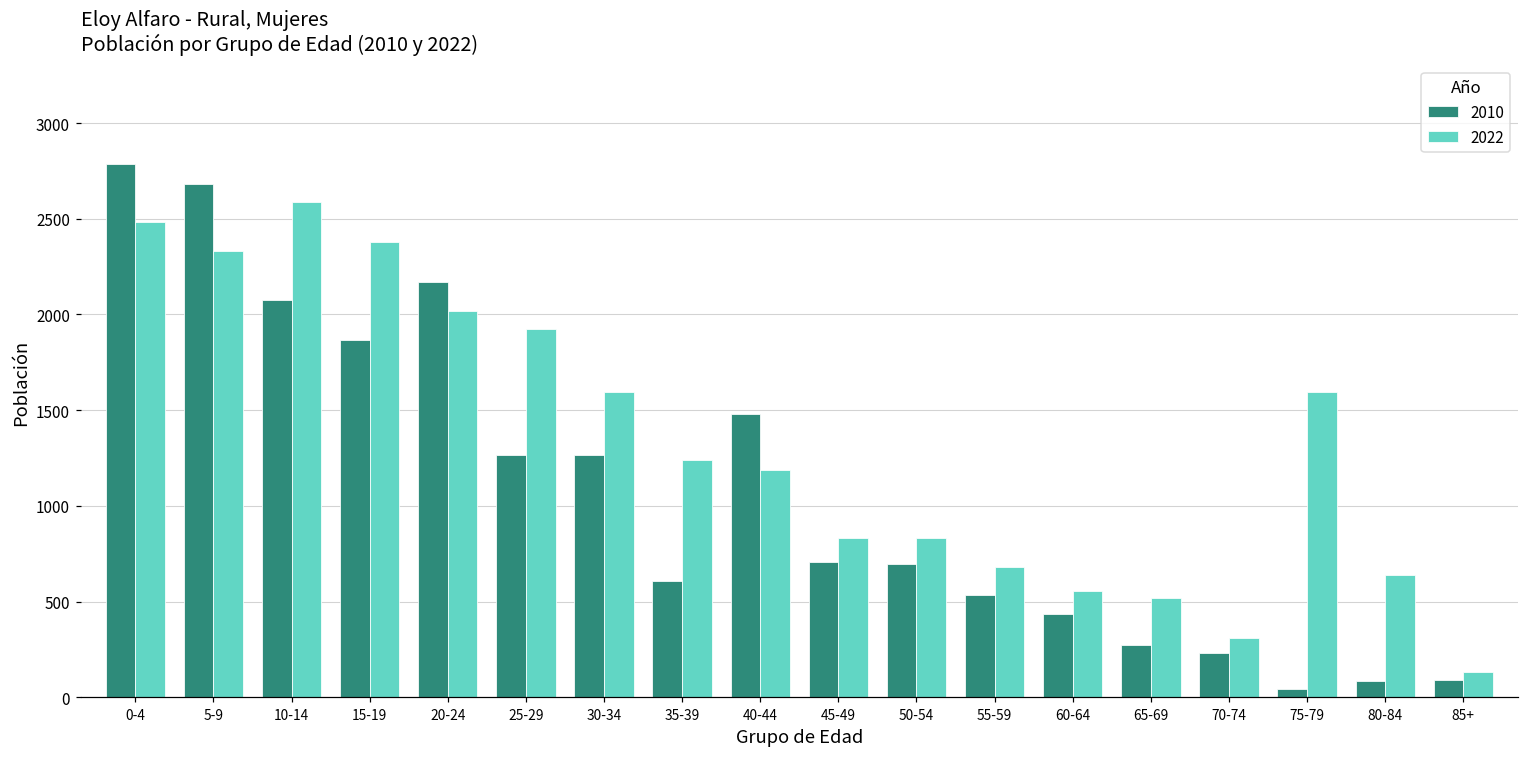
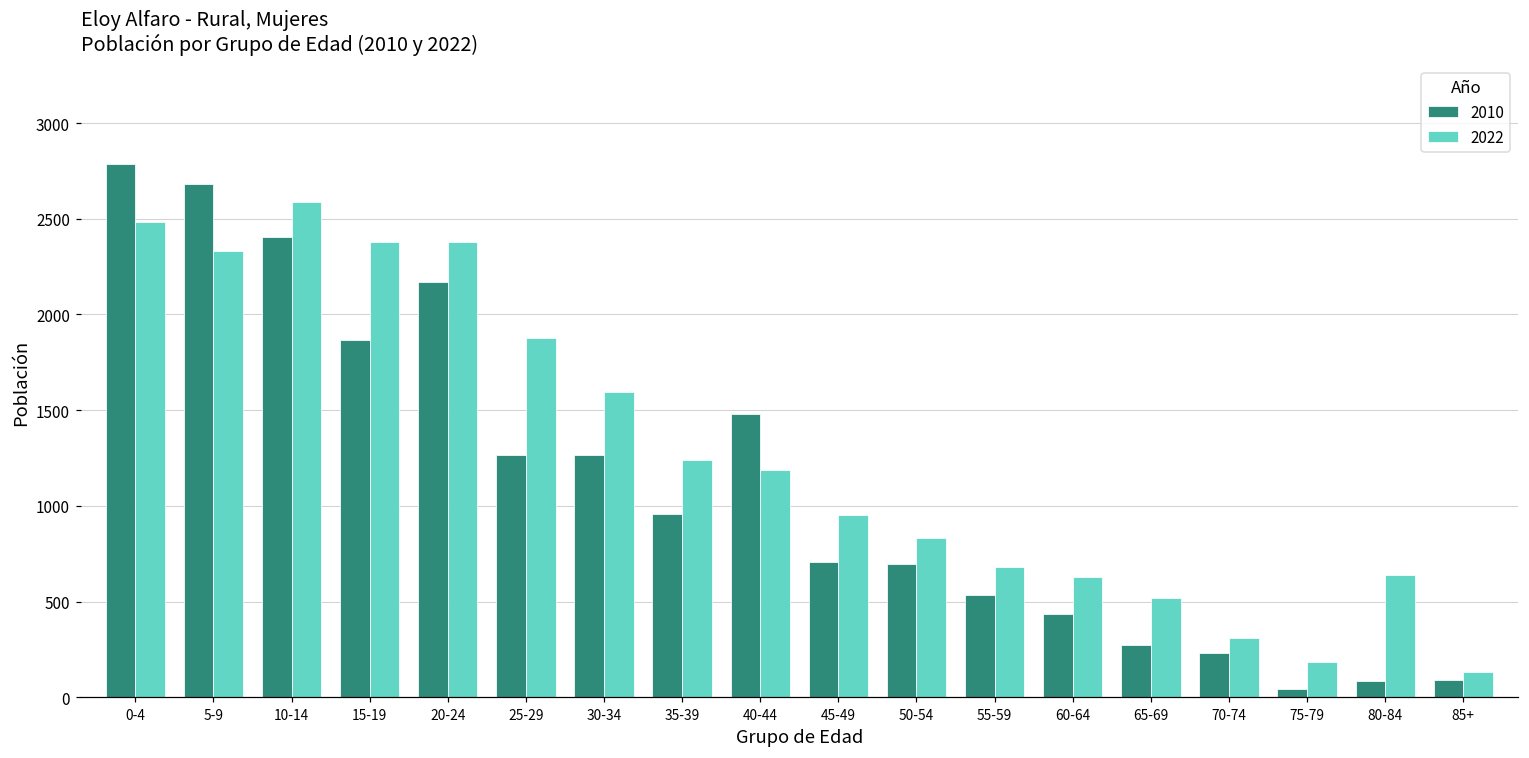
  {
    "2010": {
      "0-4": 2790,
      "5-9": 2680,
-     "10-14": 2080,
+     "10-14": 2410,
      "15-19": 1870,
      "20-24": 2170,
      "25-29": 1260,
      "30-34": 1260,
-     "35-39": 610,
+     "35-39": 960,
      "40-44": 1480,
      "45-49": 710,
      "50-54": 700,
      "55-59": 530,
      "60-64": 430,
      "65-69": 270,
      "70-74": 230,
      "75-79": 40,
      "80-84": 90,
      "85+": 90
    },
    "2022": {
      "0-4": 2490,
      "5-9": 2330,
      "10-14": 2590,
      "15-19": 2380,
-     "20-24": 2020,
-     "25-29": 1930,
+     "20-24": 2380,
+     "25-29": 1880,
      "30-34": 1600,
      "35-39": 1240,
      "40-44": 1190,
-     "45-49": 830,
+     "45-49": 950,
      "50-54": 830,
      "55-59": 680,
-     "60-64": 560,
+     "60-64": 630,
      "65-69": 520,
      "70-74": 310,
-     "75-79": 1600,
+     "75-79": 180,
      "80-84": 640,
      "85+": 130
    }
  }
